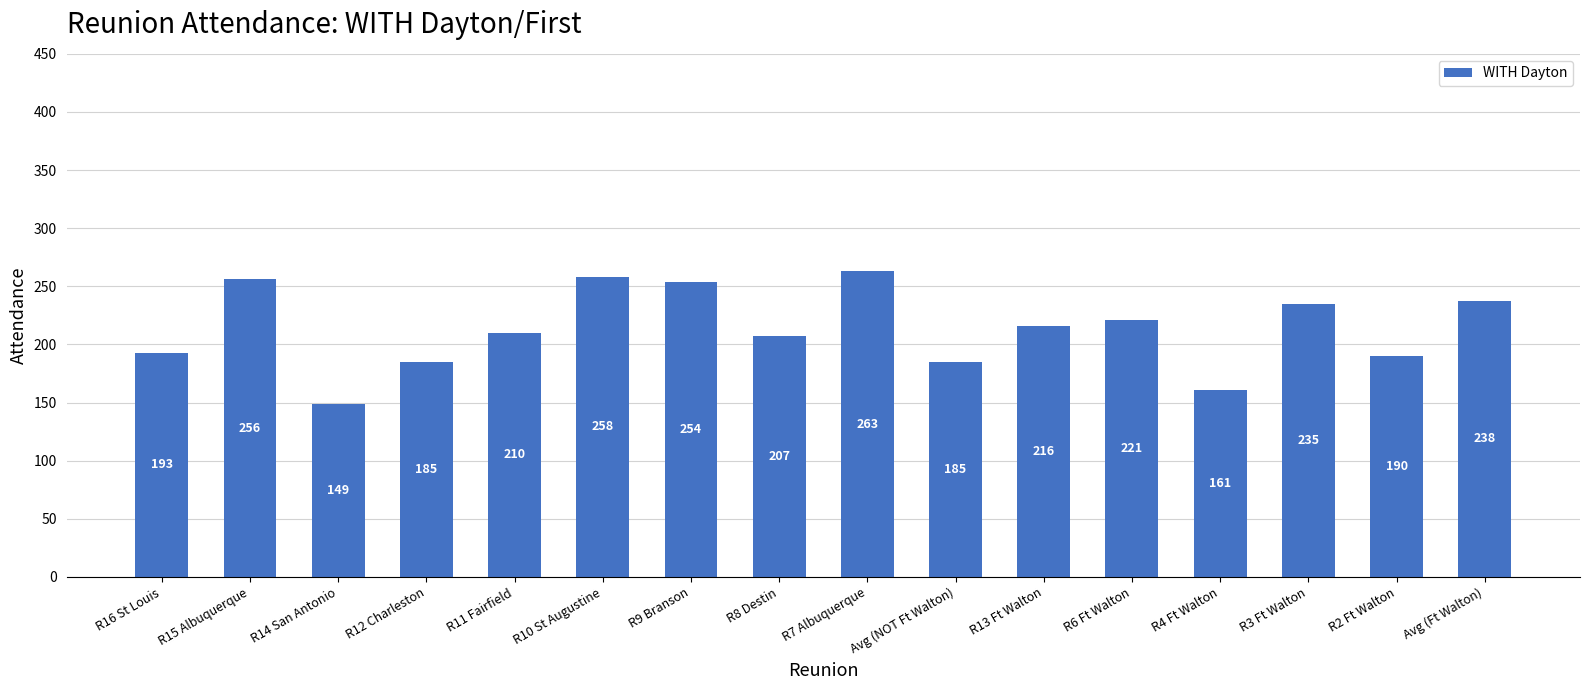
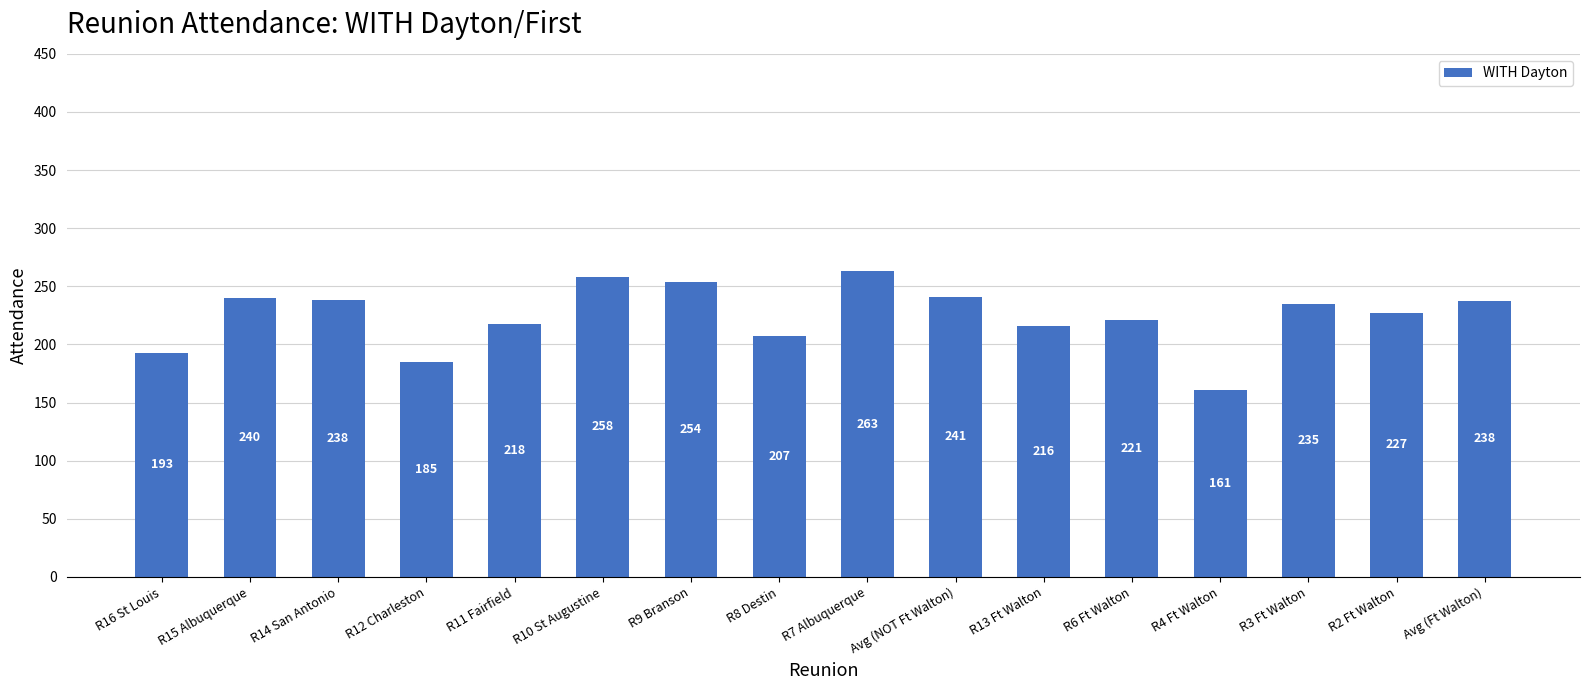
  {
    "R16 St Louis": 193,
-   "R15 Albuquerque": 256,
-   "R14 San Antonio": 149,
+   "R15 Albuquerque": 240,
+   "R14 San Antonio": 238,
    "R12 Charleston": 185,
-   "R11 Fairfield": 210,
+   "R11 Fairfield": 218,
    "R10 St Augustine": 258,
    "R9 Branson": 254,
    "R8 Destin": 207,
    "R7 Albuquerque": 263,
-   "Avg (NOT Ft Walton)": 185,
+   "Avg (NOT Ft Walton)": 241,
    "R13 Ft Walton": 216,
    "R6 Ft Walton": 221,
    "R4 Ft Walton": 161,
    "R3 Ft Walton": 235,
-   "R2 Ft Walton": 190,
+   "R2 Ft Walton": 227,
    "Avg (Ft Walton)": 238
  }
